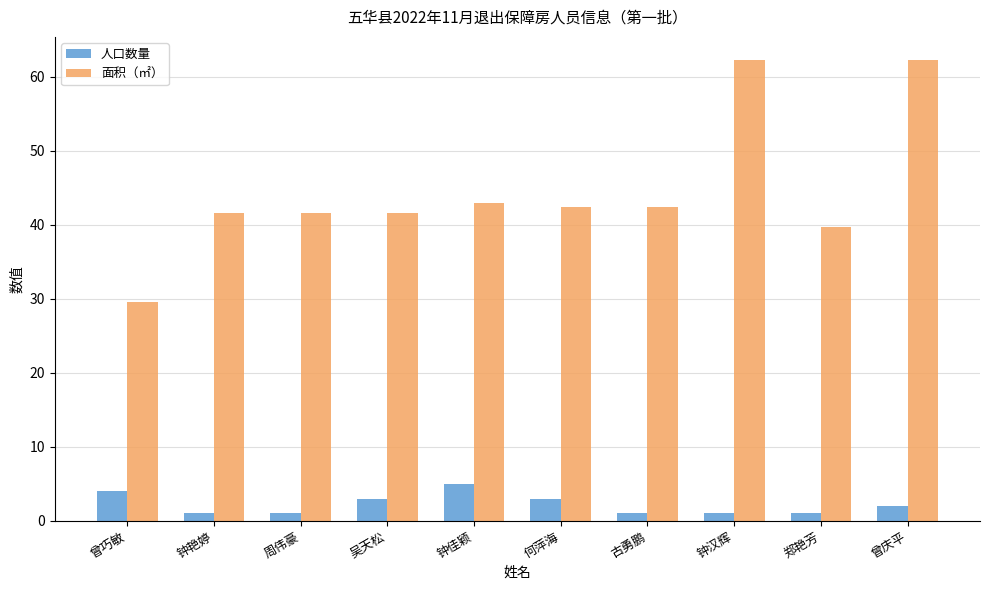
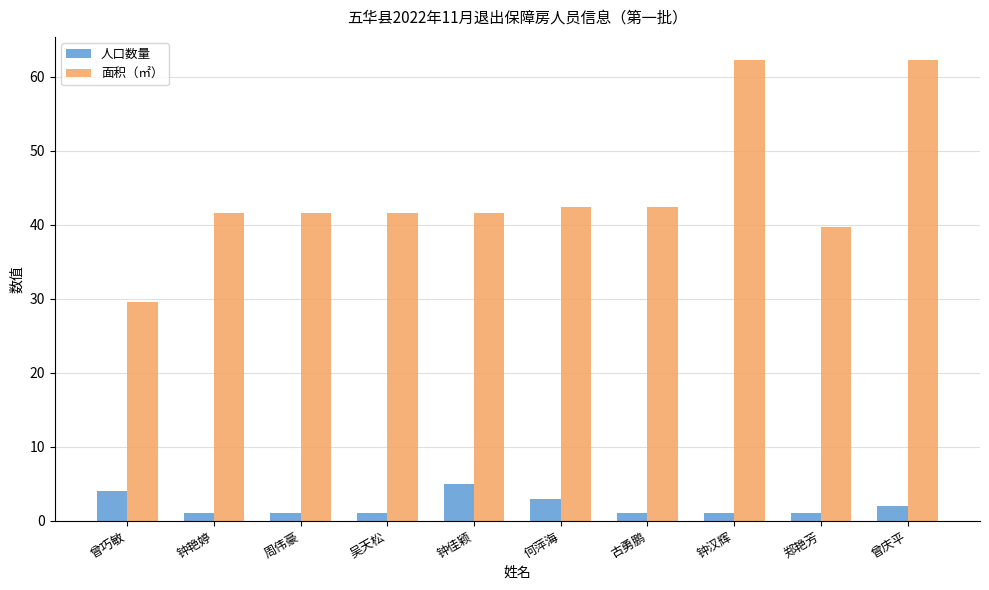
  {
    "人口数量": {
      "曾巧敏": 4,
      "钟艳婷": 1,
      "周伟豪": 1,
-     "吴天松": 3,
+     "吴天松": 1,
      "钟佳颖": 5,
      "何萍海": 3,
      "古勇鹏": 1,
      "钟汉辉": 1,
      "郑艳芳": 1,
      "曾庆平": 2
    },
    "面积（㎡）": {
      "曾巧敏": 30,
      "钟艳婷": 42,
      "周伟豪": 42,
      "吴天松": 42,
-     "钟佳颖": 43,
+     "钟佳颖": 42,
      "何萍海": 42,
      "古勇鹏": 42,
      "钟汉辉": 62,
      "郑艳芳": 40,
      "曾庆平": 62
    }
  }
